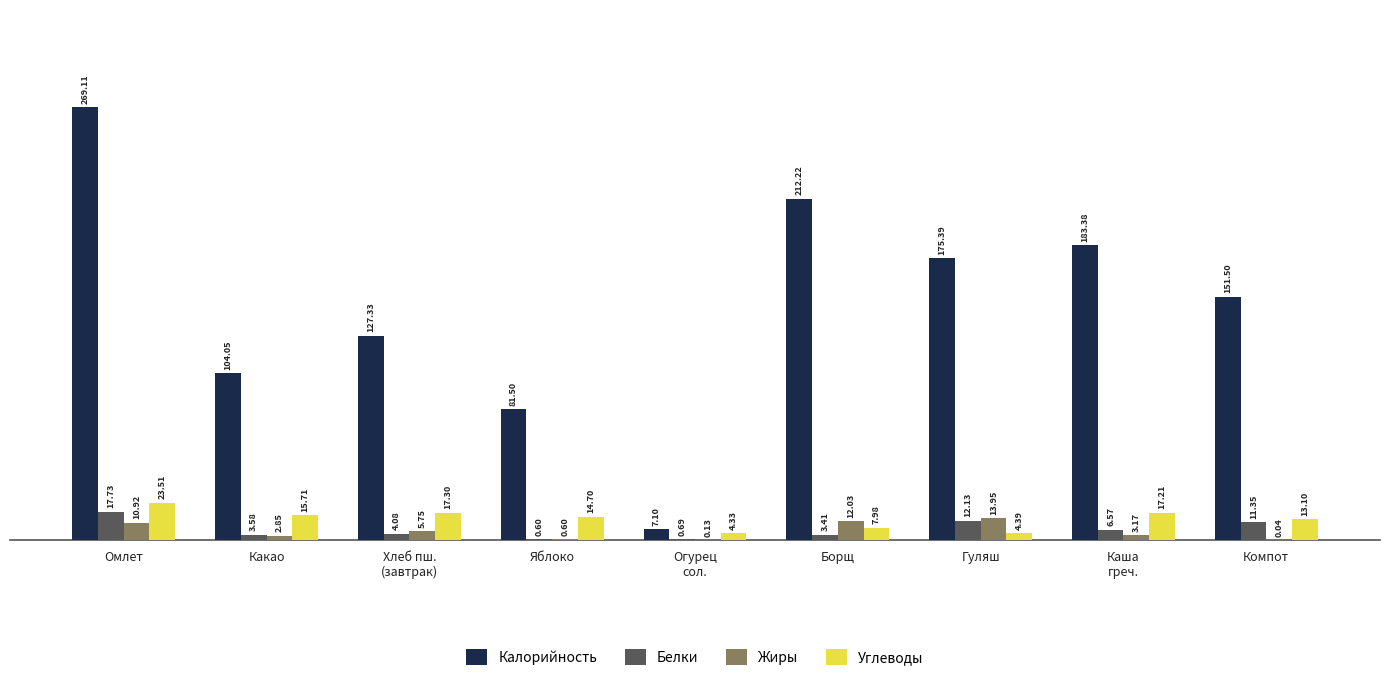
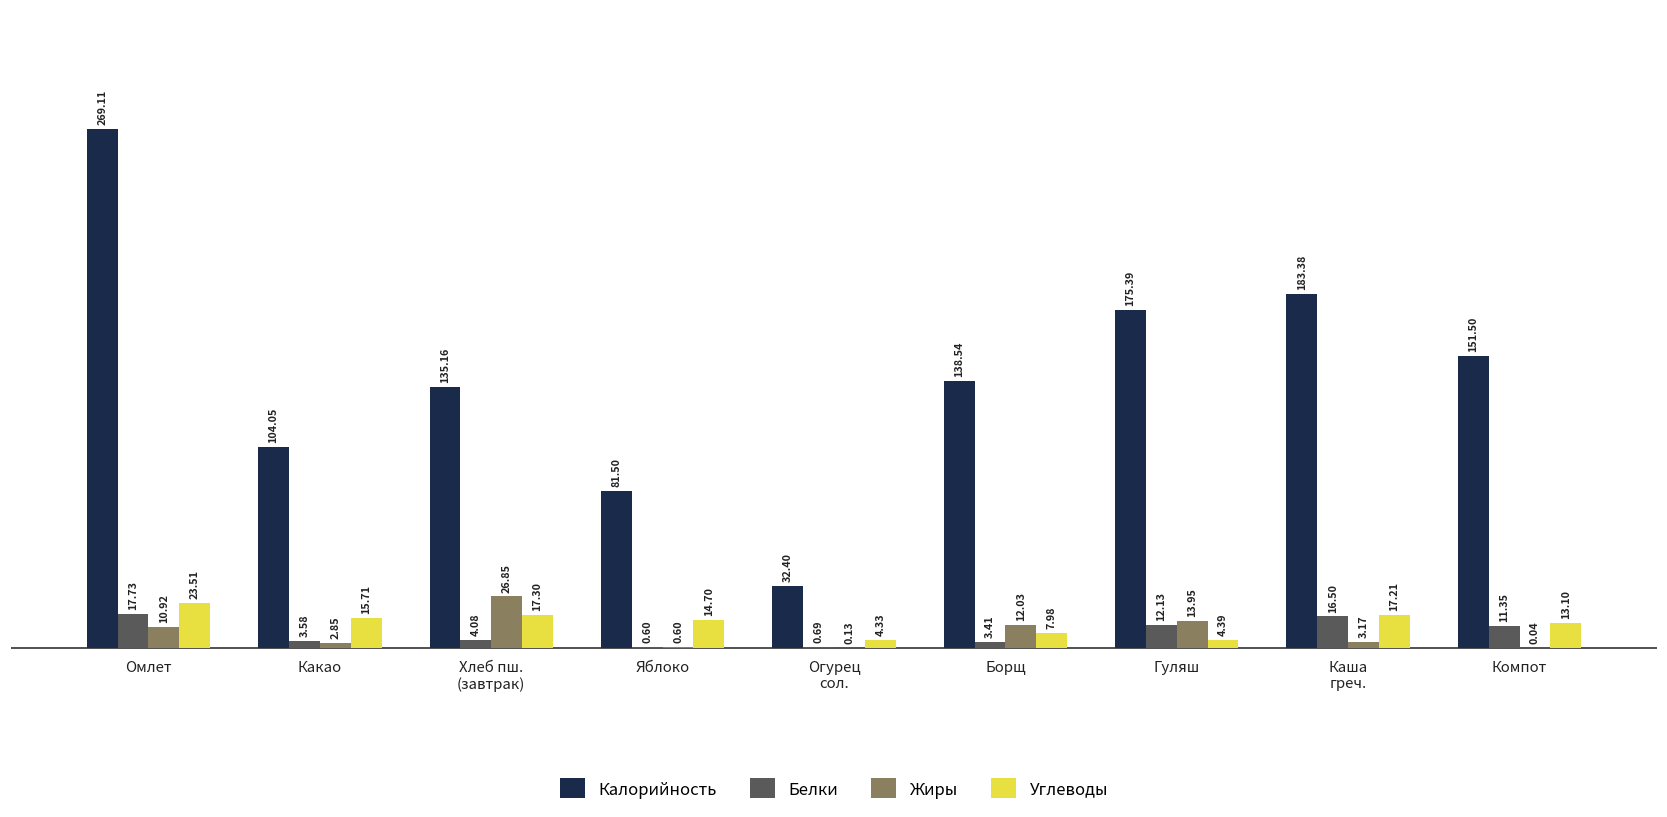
  {
    "Калорийность": {
      "Омлет": 269.11,
      "Какао": 104.05,
-     "Хлеб пш. (завтрак)": 127.33,
+     "Хлеб пш. (завтрак)": 135.16,
      "Яблоко": 81.50,
-     "Огурец сол.": 7.10,
-     "Борщ": 212.22,
+     "Огурец сол.": 32.40,
+     "Борщ": 138.54,
      "Гуляш": 175.39,
      "Каша греч.": 183.38,
      "Компот": 151.50
    },
    "Белки": {
      "Омлет": 17.73,
      "Какао": 3.58,
      "Хлеб пш. (завтрак)": 4.08,
      "Яблоко": 0.60,
      "Огурец сол.": 0.69,
      "Борщ": 3.41,
      "Гуляш": 12.13,
-     "Каша греч.": 6.57,
+     "Каша греч.": 16.50,
      "Компот": 11.35
    },
    "Жиры": {
      "Омлет": 10.92,
      "Какао": 2.85,
-     "Хлеб пш. (завтрак)": 5.75,
+     "Хлеб пш. (завтрак)": 26.85,
      "Яблоко": 0.60,
      "Огурец сол.": 0.13,
      "Борщ": 12.03,
      "Гуляш": 13.95,
      "Каша греч.": 3.17,
      "Компот": 0.04
    },
    "Углеводы": {
      "Омлет": 23.51,
      "Какао": 15.71,
      "Хлеб пш. (завтрак)": 17.30,
      "Яблоко": 14.70,
      "Огурец сол.": 4.33,
      "Борщ": 7.98,
      "Гуляш": 4.39,
      "Каша греч.": 17.21,
      "Компот": 13.10
    }
  }
